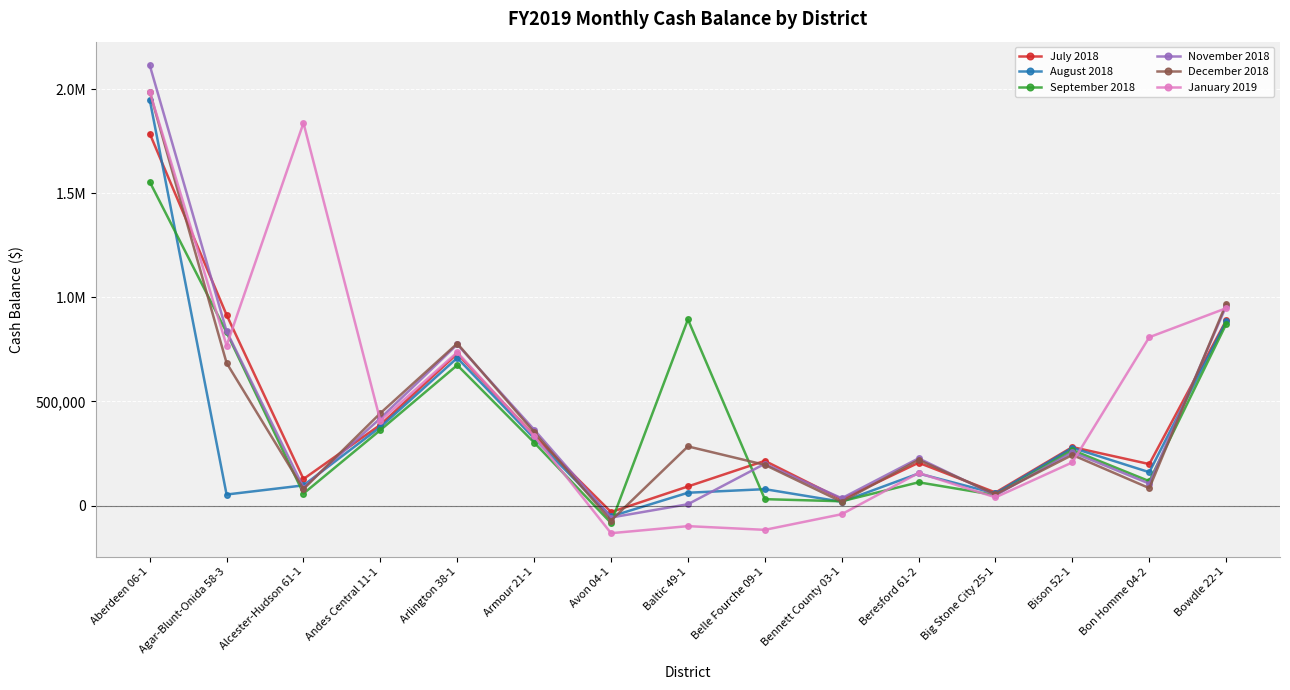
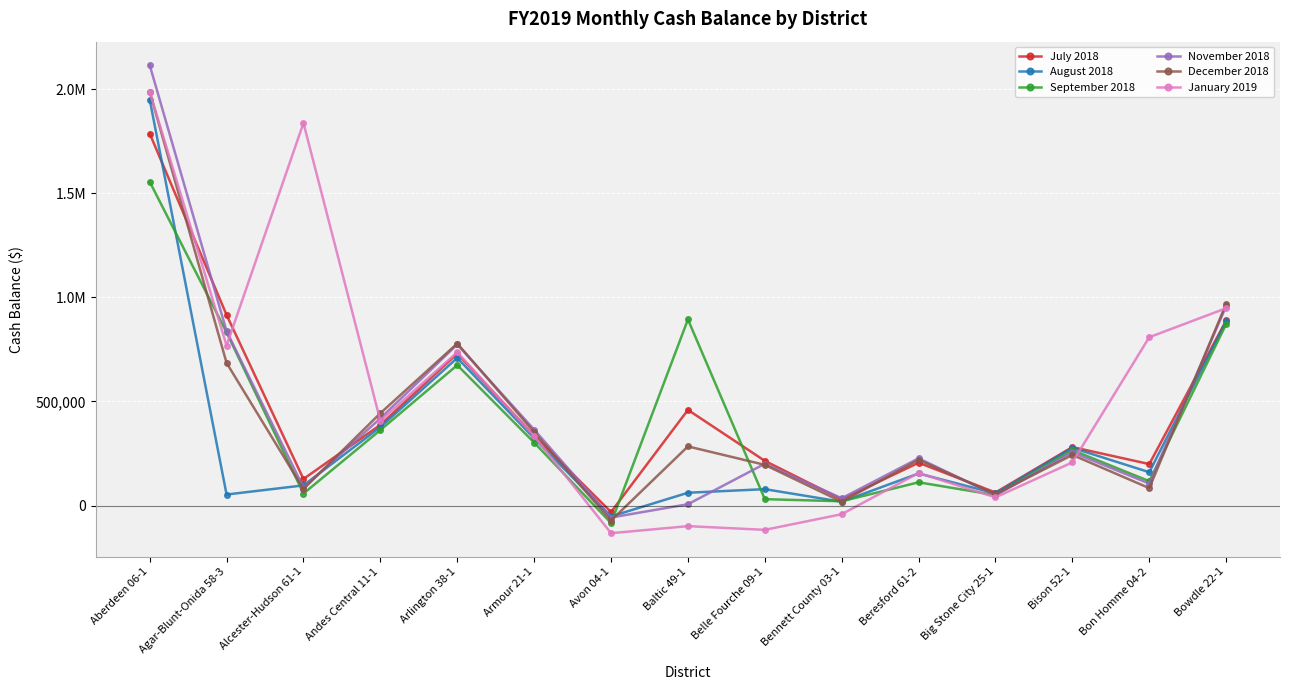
  {
    "July 2018": {
      "Aberdeen 06-1": "1,790,000",
      "Agar-Blunt-Onida 58-3": "920,000",
      "Alcester-Hudson 61-1": "130,000",
      "Avon 04-1": "-30,000",
-     "Baltic 49-1": "90,000",
+     "Baltic 49-1": "460,000",
      "Belle Fourche 09-1": "210,000",
      "Beresford 61-2": "210,000",
      "Bon Homme 04-2": "200,000"
    },
    "August 2018": {
      "Aberdeen 06-1": "1,950,000",
      "Agar-Blunt-Onida 58-3": "50,000",
      "Arlington 38-1": "710,000",
      "Baltic 49-1": "60,000",
      "Belle Fourche 09-1": "80,000",
      "Bon Homme 04-2": "160,000"
    },
    "September 2018": {
      "Aberdeen 06-1": "1,560,000",
      "Alcester-Hudson 61-1": "60,000",
      "Andes Central 11-1": "360,000",
      "Arlington 38-1": "670,000",
      "Armour 21-1": "300,000",
      "Baltic 49-1": "890,000",
      "Belle Fourche 09-1": "30,000",
      "Beresford 61-2": "110,000",
      "Bowdle 22-1": "870,000"
    },
    "November 2018": {
      "Aberdeen 06-1": "2,120,000",
      "Baltic 49-1": "10,000"
    },
    "December 2018": {
      "Agar-Blunt-Onida 58-3": "690,000",
      "Andes Central 11-1": "440,000",
      "Baltic 49-1": "280,000",
      "Bison 52-1": "240,000",
      "Bon Homme 04-2": "80,000"
    },
    "January 2019": {
      "Agar-Blunt-Onida 58-3": "770,000",
      "Alcester-Hudson 61-1": "1,840,000",
      "Avon 04-1": "-130,000",
      "Baltic 49-1": "-100,000",
      "Belle Fourche 09-1": "-120,000",
      "Bennett County 03-1": "-40,000",
      "Bison 52-1": "210,000",
      "Bon Homme 04-2": "810,000"
    }
  }
